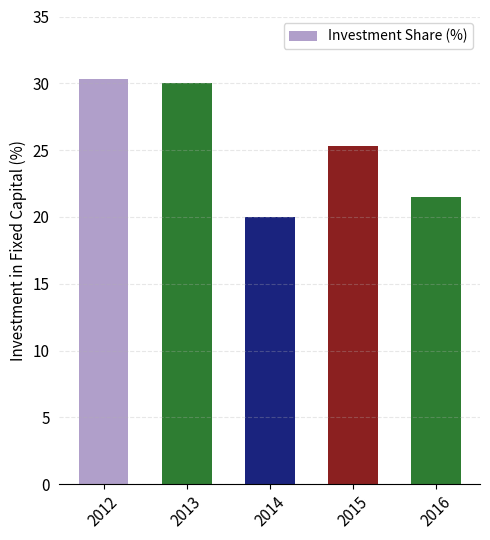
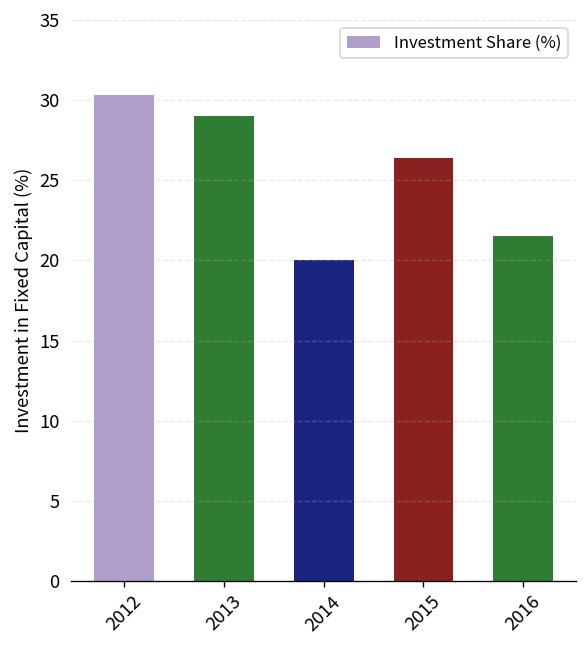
  {
    "2012": 30.3,
-   "2013": 30,
+   "2013": 29,
    "2014": 20.0,
-   "2015": 25.3,
+   "2015": 26.4,
    "2016": 21.5
  }
